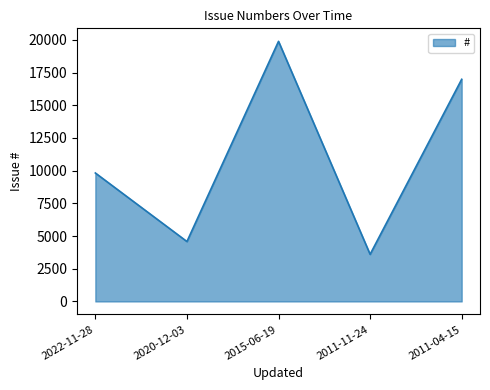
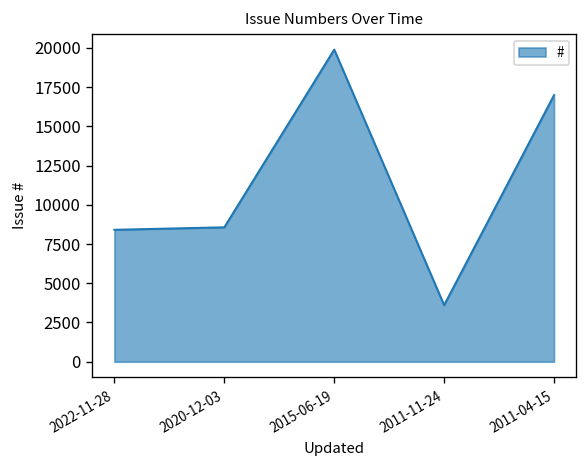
  {
-   "2022-11-28": 9800,
-   "2020-12-03": 4600,
+   "2022-11-28": 8400,
+   "2020-12-03": 8600,
    "2015-06-19": 19900,
    "2011-11-24": 3600,
    "2011-04-15": 17000
  }
